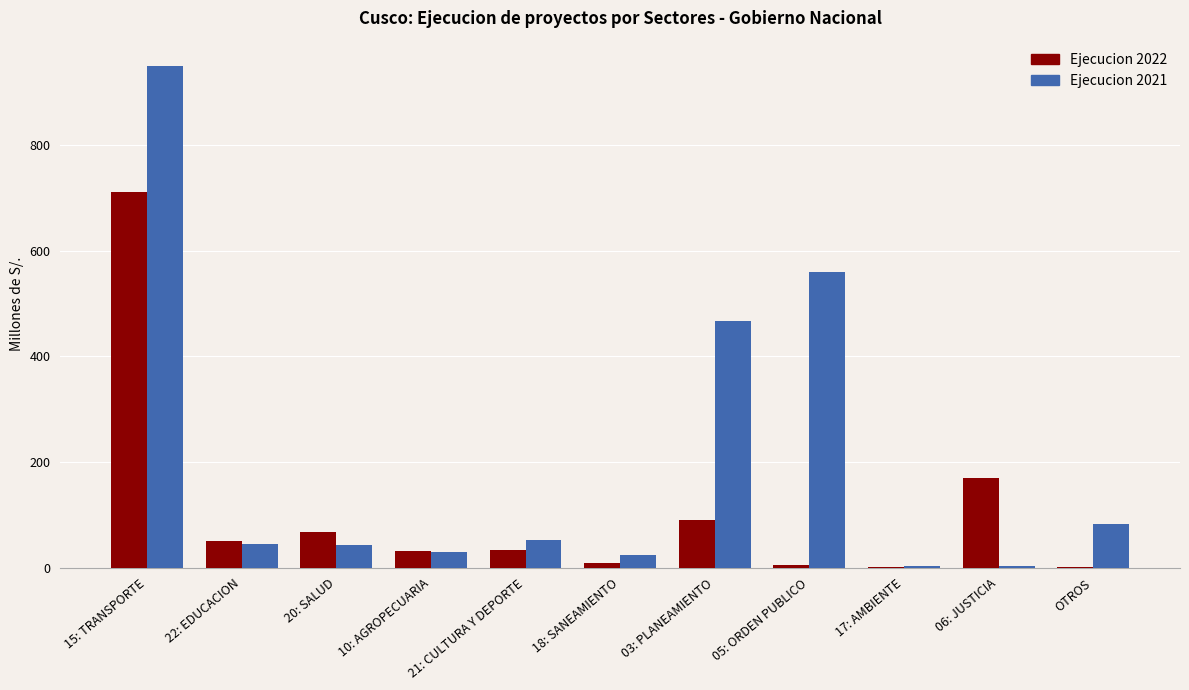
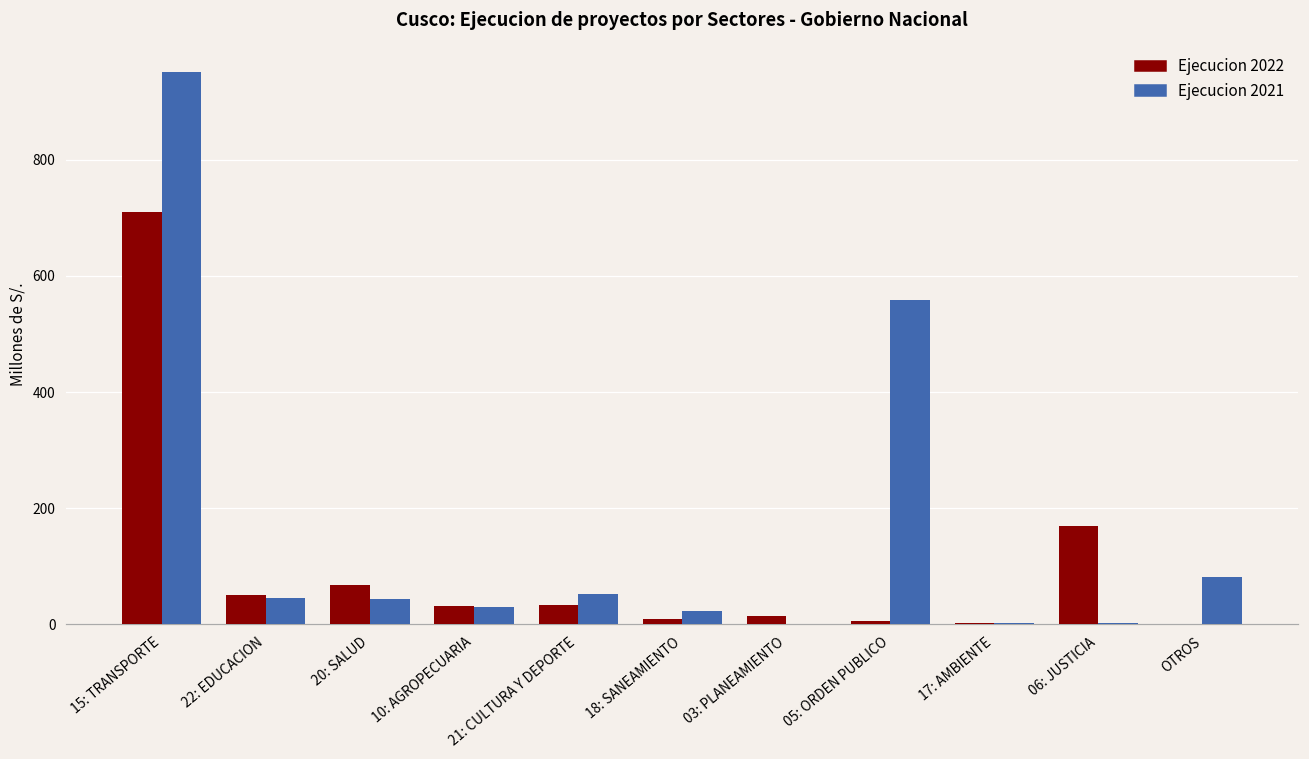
  {
    "Ejecucion 2022": {
      "15: TRANSPORTE": 710,
      "22: EDUCACION": 50,
      "20: SALUD": 70,
      "10: AGROPECUARIA": 30,
      "21: CULTURA Y DEPORTE": 30,
      "18: SANEAMIENTO": 10,
-     "03: PLANEAMIENTO": 90,
+     "03: PLANEAMIENTO": 20,
      "05: ORDEN PUBLICO": 10,
      "06: JUSTICIA": 170
    },
    "Ejecucion 2021": {
      "15: TRANSPORTE": 950,
      "22: EDUCACION": 50,
      "20: SALUD": 40,
      "10: AGROPECUARIA": 30,
      "21: CULTURA Y DEPORTE": 50,
      "18: SANEAMIENTO": 20,
-     "03: PLANEAMIENTO": 470,
+     "03: PLANEAMIENTO": 0,
      "05: ORDEN PUBLICO": 560,
      "OTROS": 80
    }
  }
